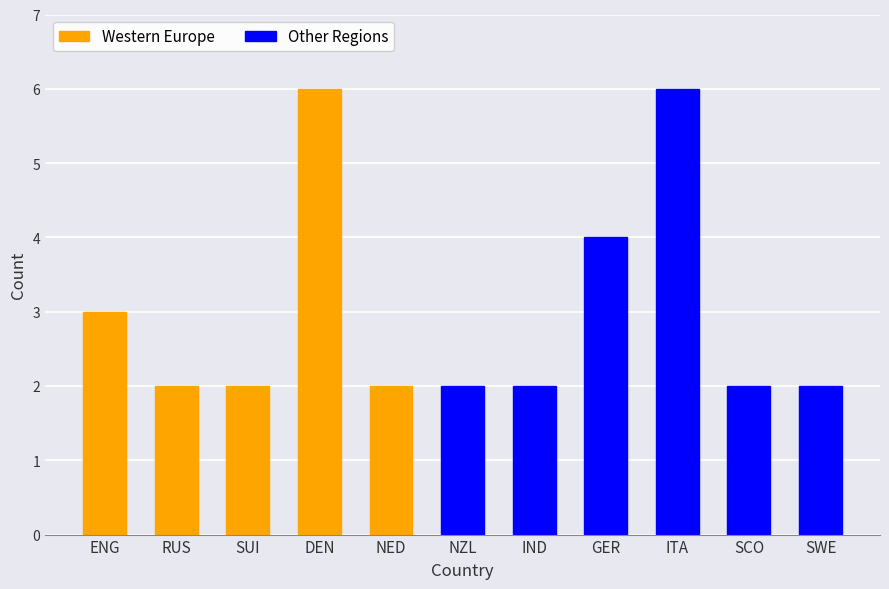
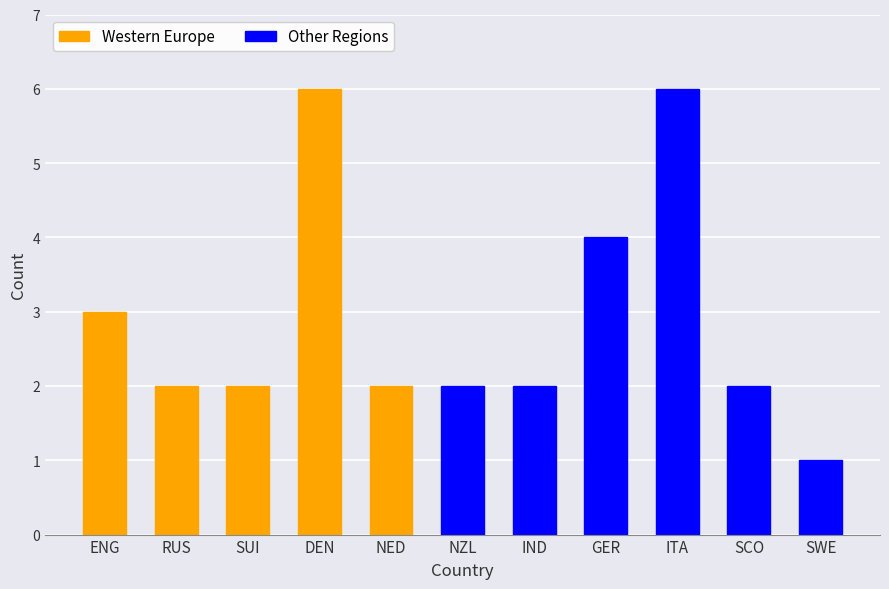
  {
    "Western Europe": {
      "ENG": 3,
      "RUS": 2,
      "SUI": 2,
      "DEN": 6,
      "NED": 2
    },
    "Other Regions": {
      "NZL": 2,
      "IND": 2,
      "GER": 4,
      "ITA": 6,
      "SCO": 2,
-     "SWE": 2
+     "SWE": 1
    }
  }
